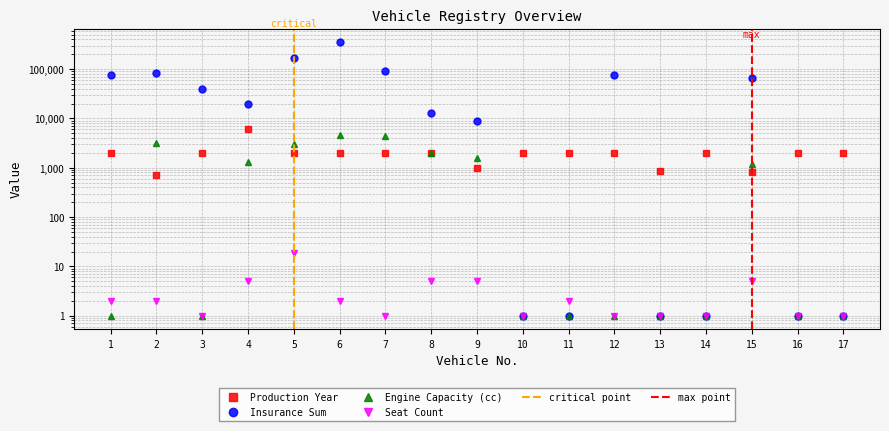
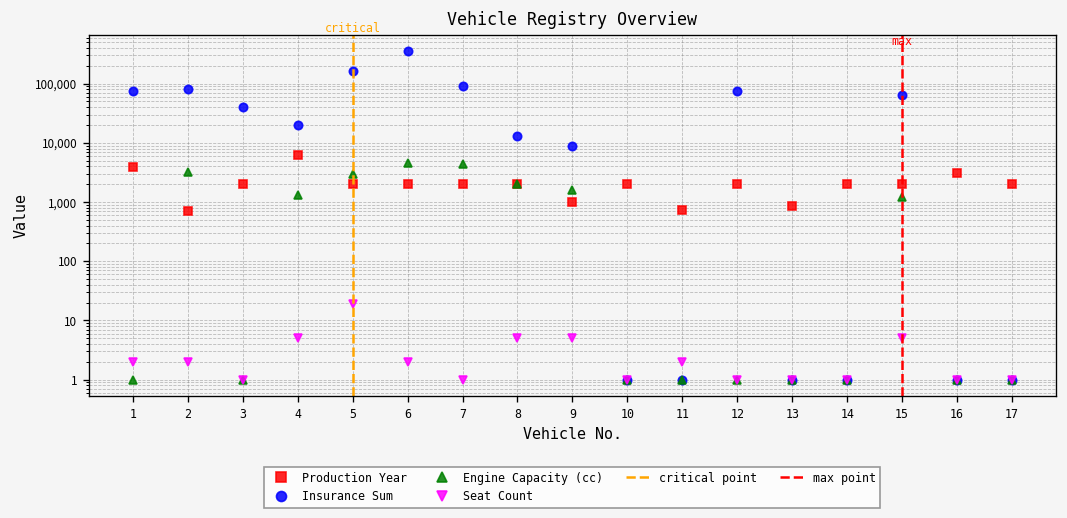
  {
    "Production Year": {
-     "1": "2,000",
+     "1": "4,000",
      "2": "700",
      "3": "2,000",
      "4": "6,000",
      "5": "2,000",
      "6": "2,000",
      "7": "2,000",
      "9": "1,000",
      "10": "2,000",
-     "11": "2,000",
+     "11": "700",
      "12": "2,000",
      "13": "900",
      "14": "2,000",
-     "15": "800",
-     "16": "2,000",
+     "15": "2,000",
+     "16": "3,000",
      "17": "2,000"
    },
    "Insurance Sum": {
      "1": "80,000",
      "2": "80,000",
      "3": "40,000",
      "4": "20,000",
      "5": "170,000",
      "6": "400,000",
      "7": "90,000",
      "8": "13,000",
      "9": "9,000",
      "12": "80,000",
      "15": "70,000"
    },
    "Engine Capacity (cc)": {
      "1": "1",
      "2": "3,000",
      "4": "1,300",
      "5": "3,000",
      "6": "5,000",
      "7": "4,000",
      "9": "1,600",
      "15": "1,200"
    },
    "Seat Count": {
      "1": "2",
      "2": "2",
      "4": "5",
      "5": "19",
      "6": "2",
      "7": "1",
      "8": "5",
      "9": "5",
      "11": "2",
      "15": "5"
    }
  }
